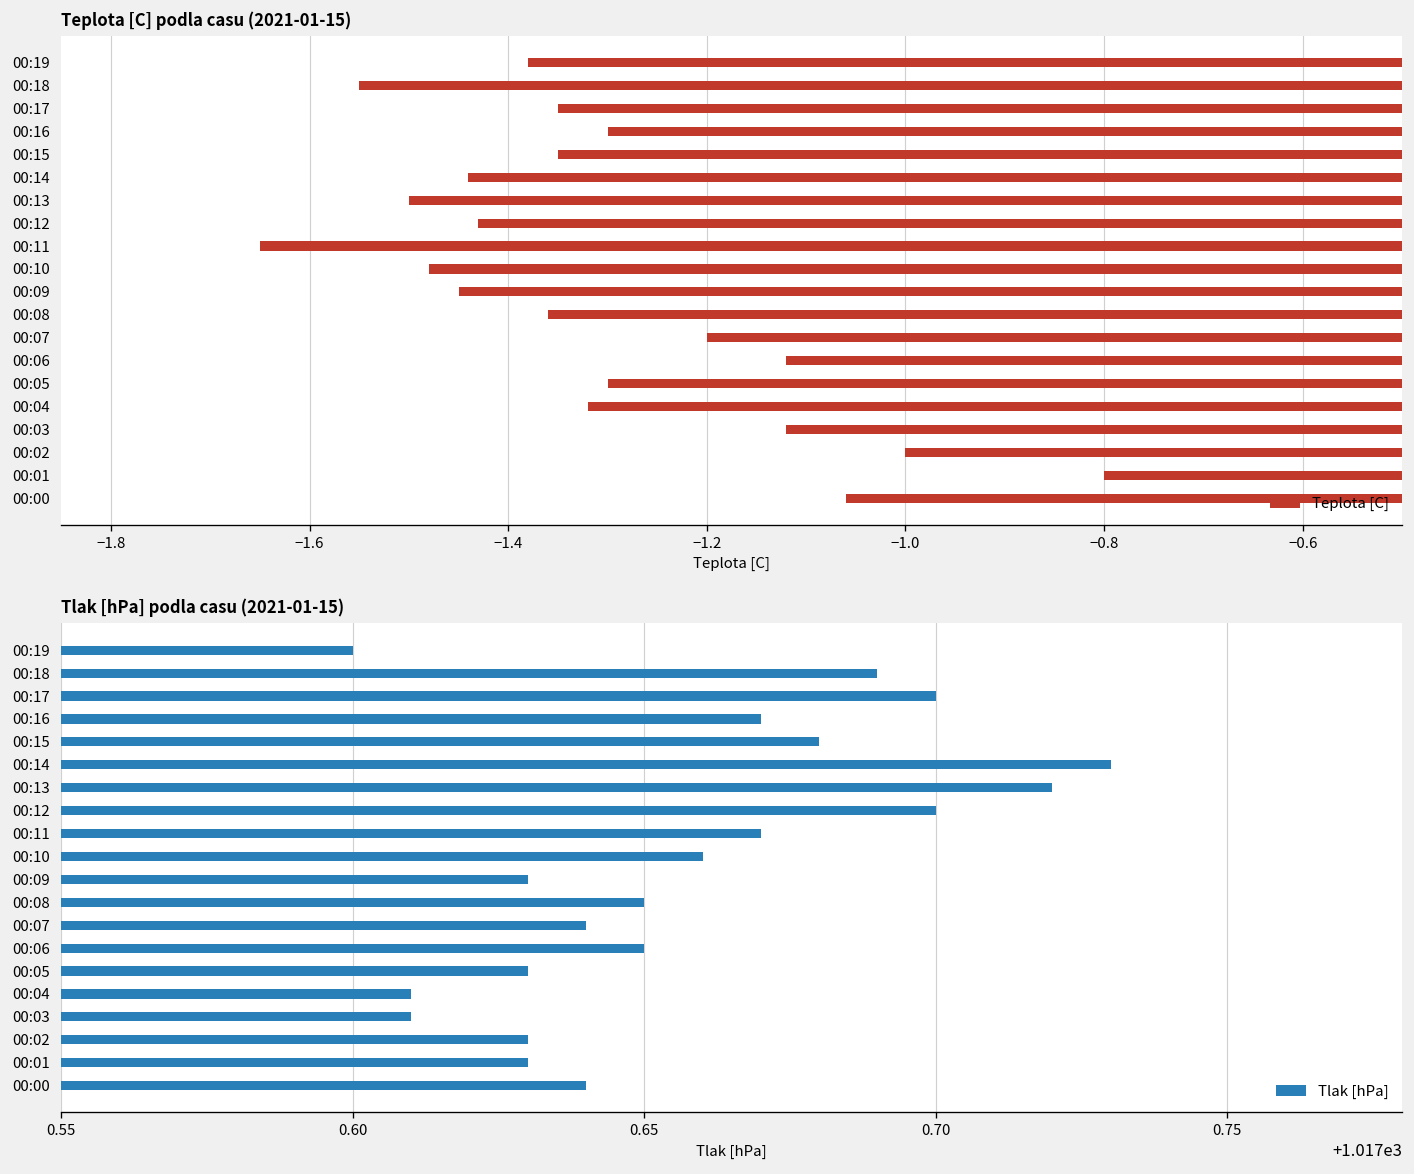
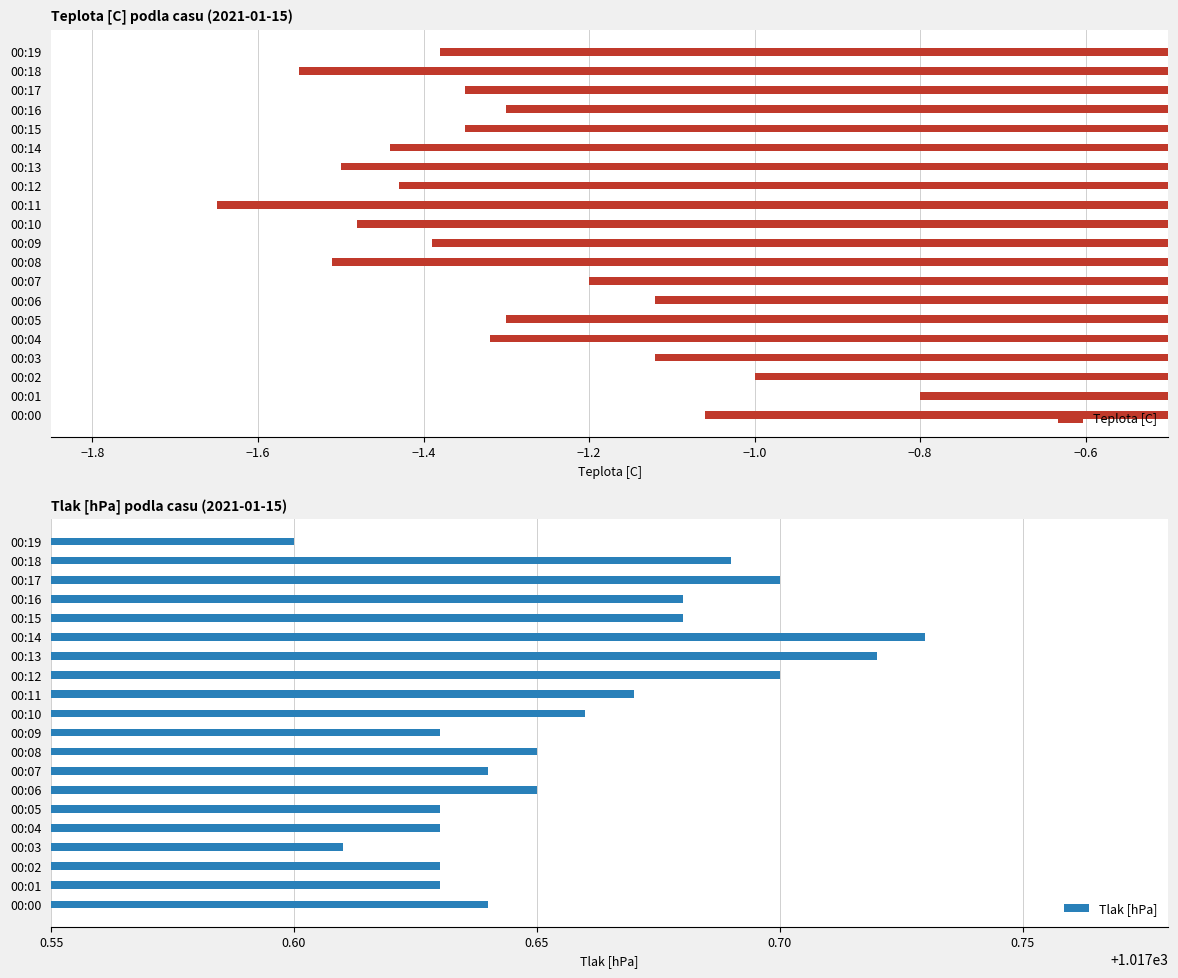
  {
    "Teplota [C] podla casu (2021-01-15)": {
      "00:19": -1.38,
      "00:18": -1.55,
      "00:17": -1.35,
      "00:16": -1.30,
      "00:15": -1.35,
      "00:14": -1.44,
      "00:13": -1.50,
      "00:12": -1.43,
      "00:11": -1.65,
      "00:10": -1.48,
-     "00:09": -1.45,
-     "00:08": -1.36,
+     "00:09": -1.39,
+     "00:08": -1.51,
      "00:07": -1.20,
      "00:06": -1.12,
      "00:05": -1.30,
      "00:04": -1.32,
      "00:03": -1.12,
      "00:02": -1.00,
      "00:01": -0.80,
      "00:00": -1.06
    },
    "Tlak [hPa] podla casu (2021-01-15)": {
      "00:19": 1017.60,
      "00:18": 1017.69,
      "00:17": 1017.70,
-     "00:16": 1017.67,
+     "00:16": 1017.68,
      "00:15": 1017.68,
      "00:14": 1017.73,
      "00:13": 1017.72,
      "00:12": 1017.70,
      "00:11": 1017.67,
      "00:10": 1017.66,
      "00:09": 1017.63,
      "00:08": 1017.65,
      "00:07": 1017.64,
      "00:06": 1017.65,
      "00:05": 1017.63,
-     "00:04": 1017.61,
+     "00:04": 1017.63,
      "00:03": 1017.61,
      "00:02": 1017.63,
      "00:01": 1017.63,
      "00:00": 1017.64
    }
  }
